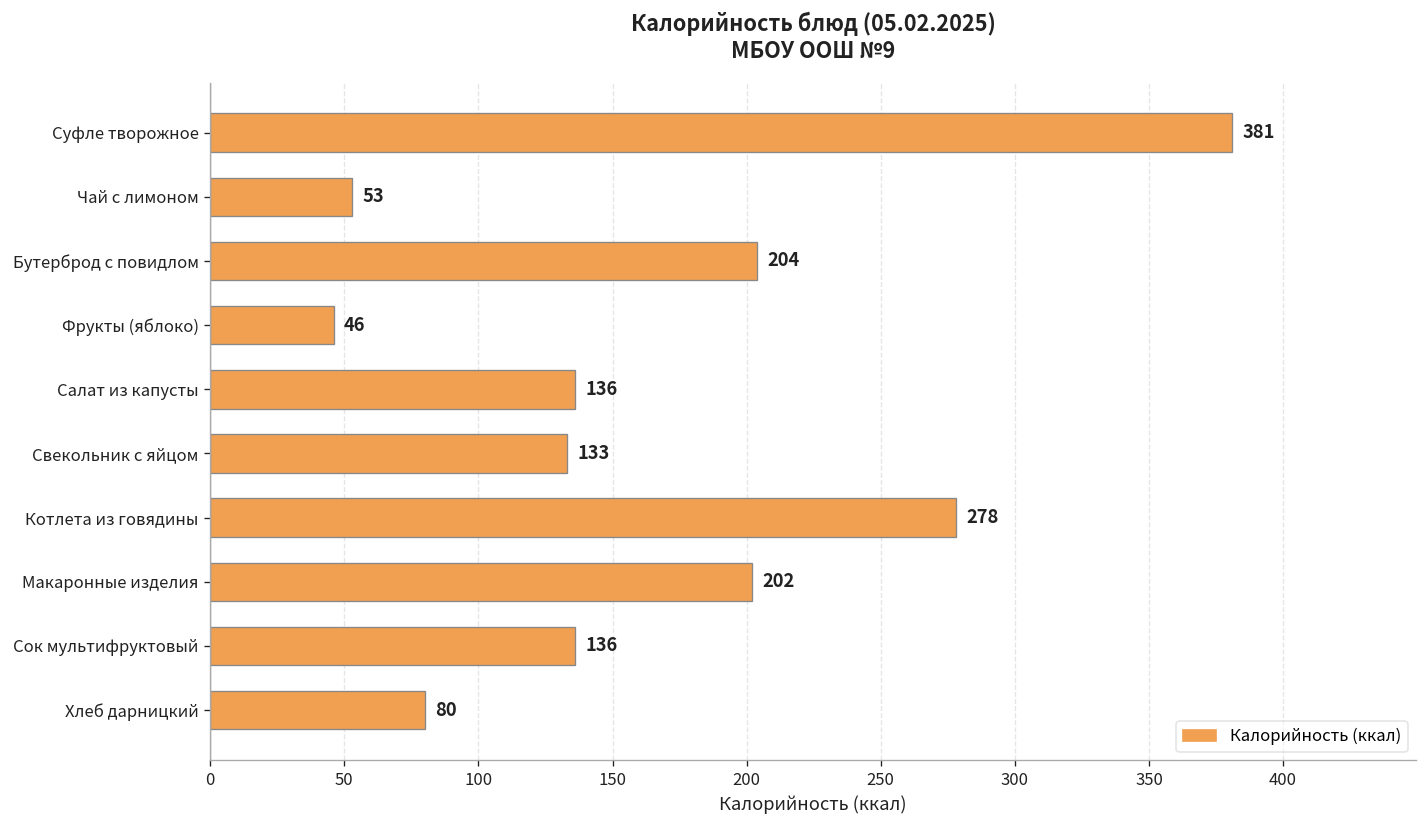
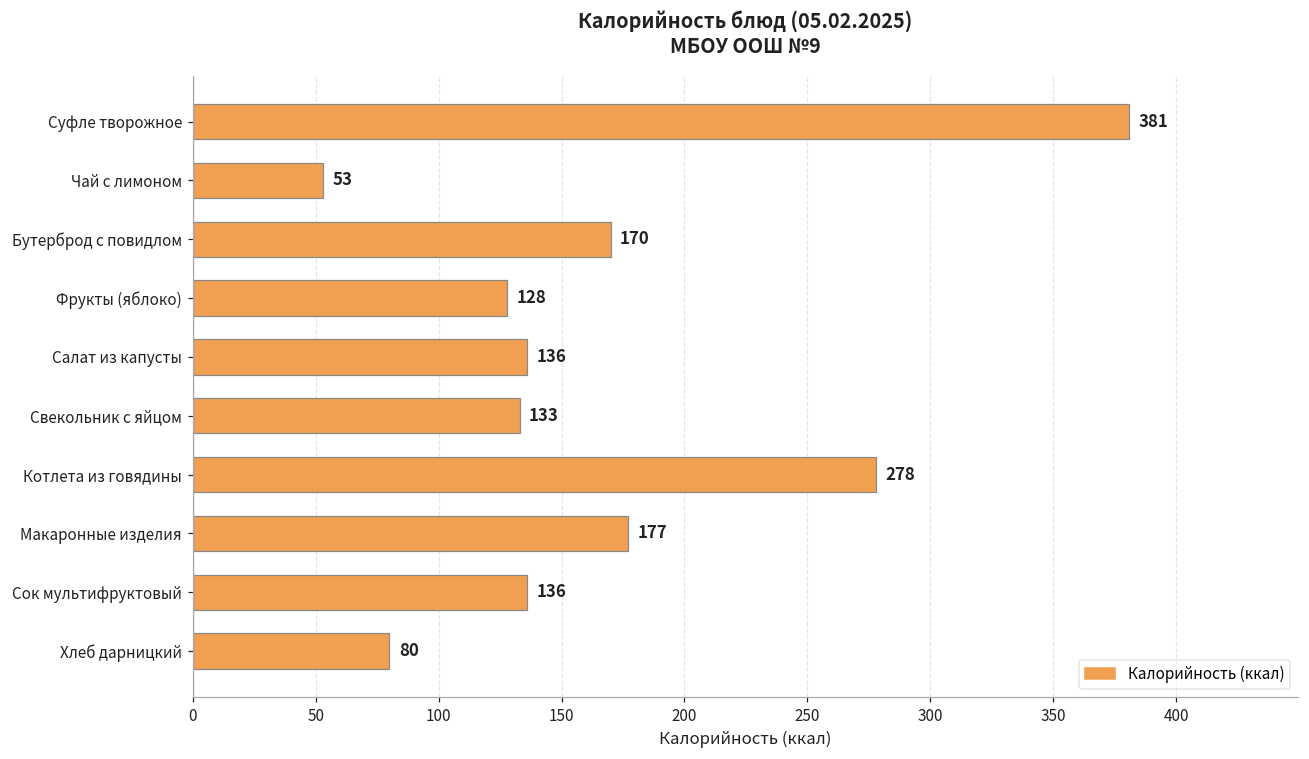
  {
    "Суфле творожное": 381,
    "Чай с лимоном": 53,
-   "Бутерброд с повидлом": 204,
-   "Фрукты (яблоко)": 46,
+   "Бутерброд с повидлом": 170,
+   "Фрукты (яблоко)": 128,
    "Салат из капусты": 136,
    "Свекольник с яйцом": 133,
    "Котлета из говядины": 278,
-   "Макаронные изделия": 202,
+   "Макаронные изделия": 177,
    "Сок мультифруктовый": 136,
    "Хлеб дарницкий": 80
  }
